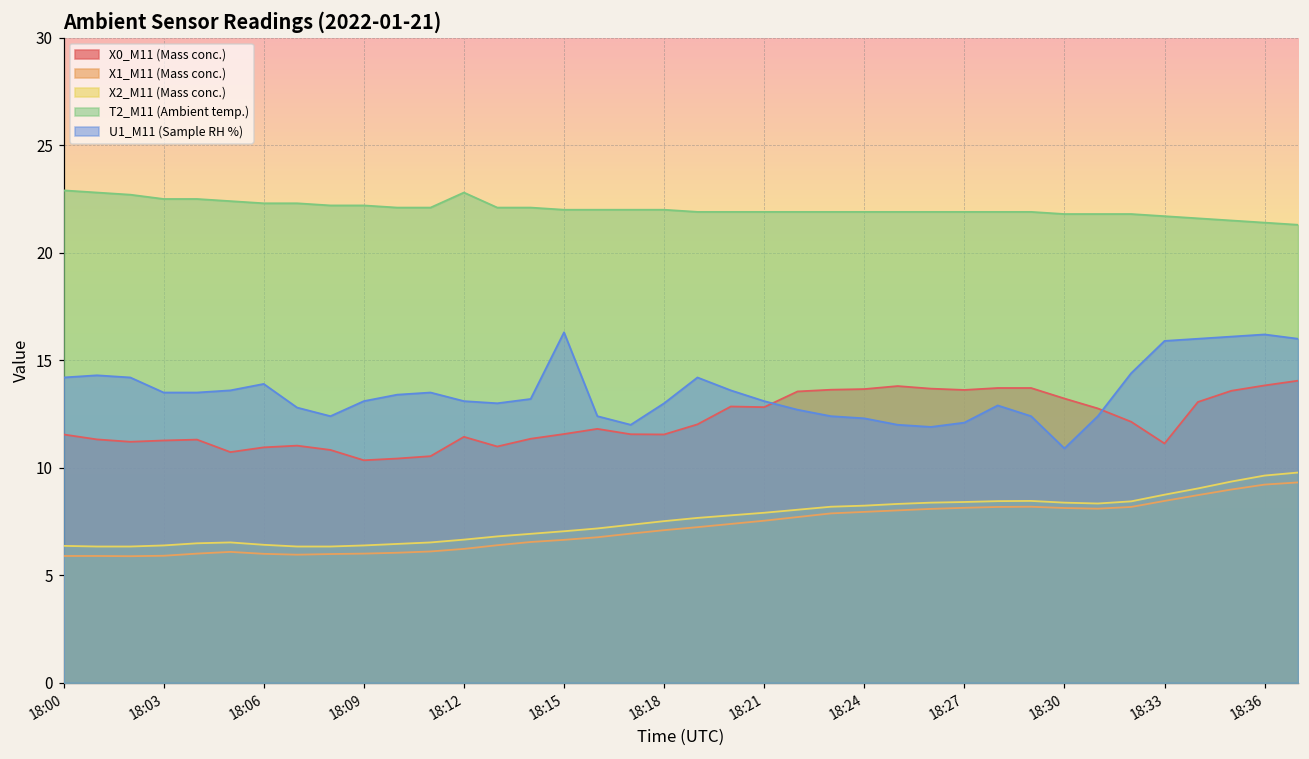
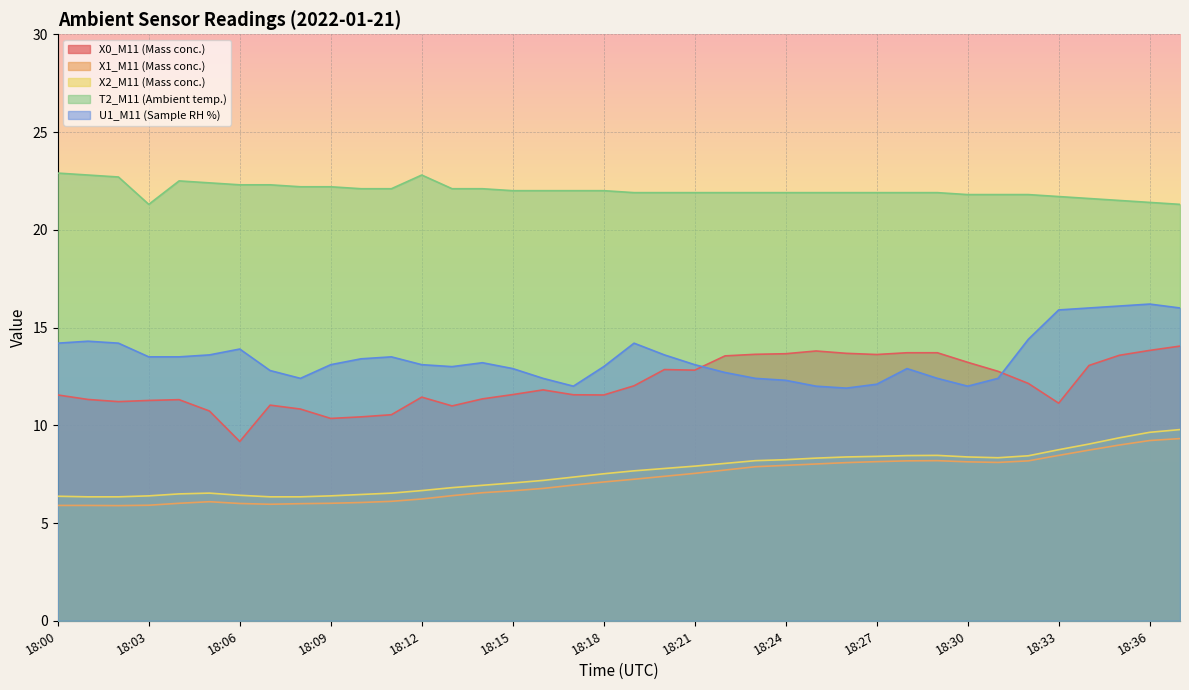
  {
    "X0_M11 (Mass conc.)": {
      "18:00": 11.6,
      "18:03": 11.3,
-     "18:06": 11.0,
+     "18:06": 9.2,
      "18:09": 10.4,
      "18:12": 11.4,
      "18:15": 11.6,
      "18:18": 11.6,
      "18:21": 12.8,
      "18:24": 13.7,
      "18:27": 13.6,
      "18:30": 13.2,
      "18:33": 11.1,
      "18:36": 13.8
    },
    "T2_M11 (Ambient temp.)": {
      "18:00": 22.9,
-     "18:03": 22.5,
+     "18:03": 21.3,
      "18:06": 22.3,
      "18:09": 22.2,
      "18:12": 22.8,
      "18:15": 22.0,
      "18:18": 22.0,
      "18:21": 21.9,
      "18:24": 21.9,
      "18:27": 21.9,
      "18:30": 21.8,
      "18:33": 21.7,
      "18:36": 21.4
    },
    "U1_M11 (Sample RH %)": {
      "18:00": 14.2,
      "18:03": 13.5,
      "18:06": 13.9,
      "18:09": 13.1,
      "18:12": 13.1,
-     "18:15": 16.3,
+     "18:15": 12.9,
      "18:18": 13.0,
      "18:21": 13.1,
      "18:24": 12.3,
      "18:27": 12.1,
-     "18:30": 10.9,
+     "18:30": 12.0,
      "18:33": 15.9,
      "18:36": 16.2
    }
  }
